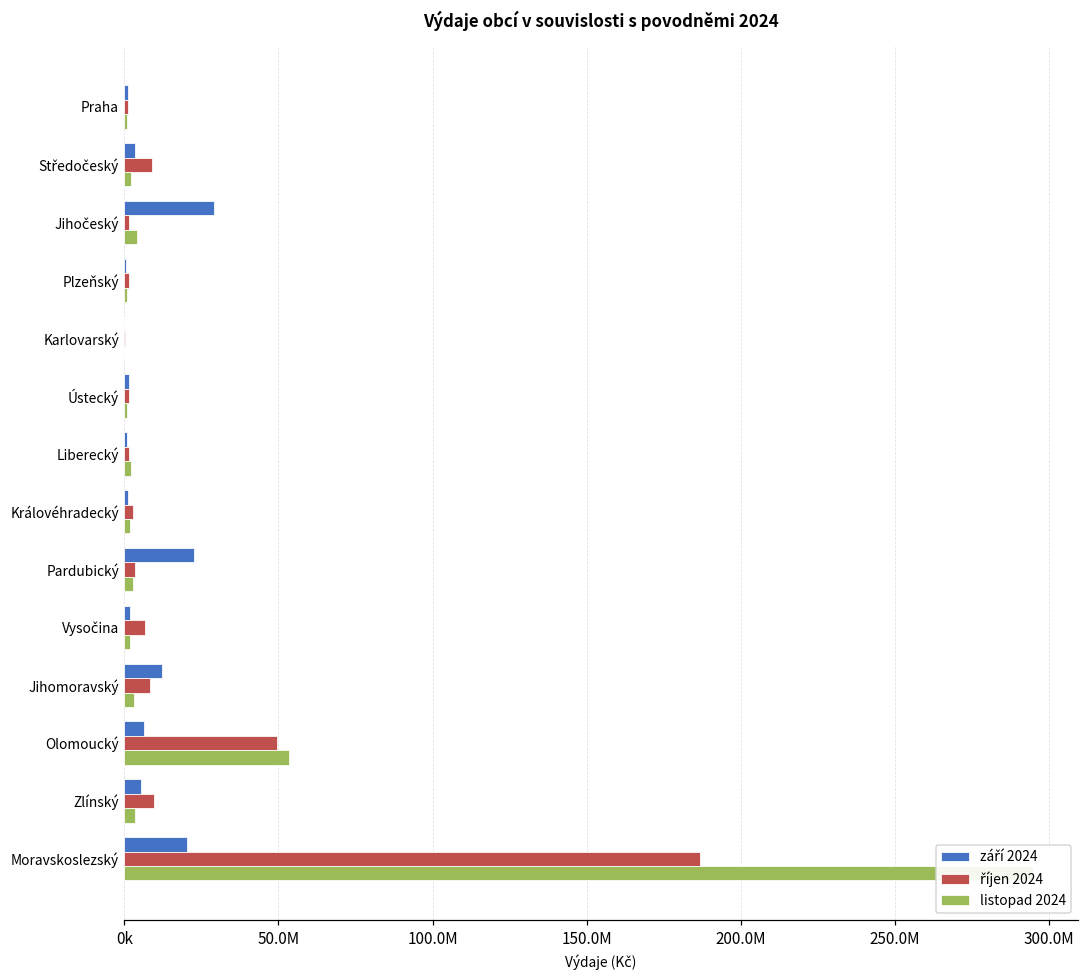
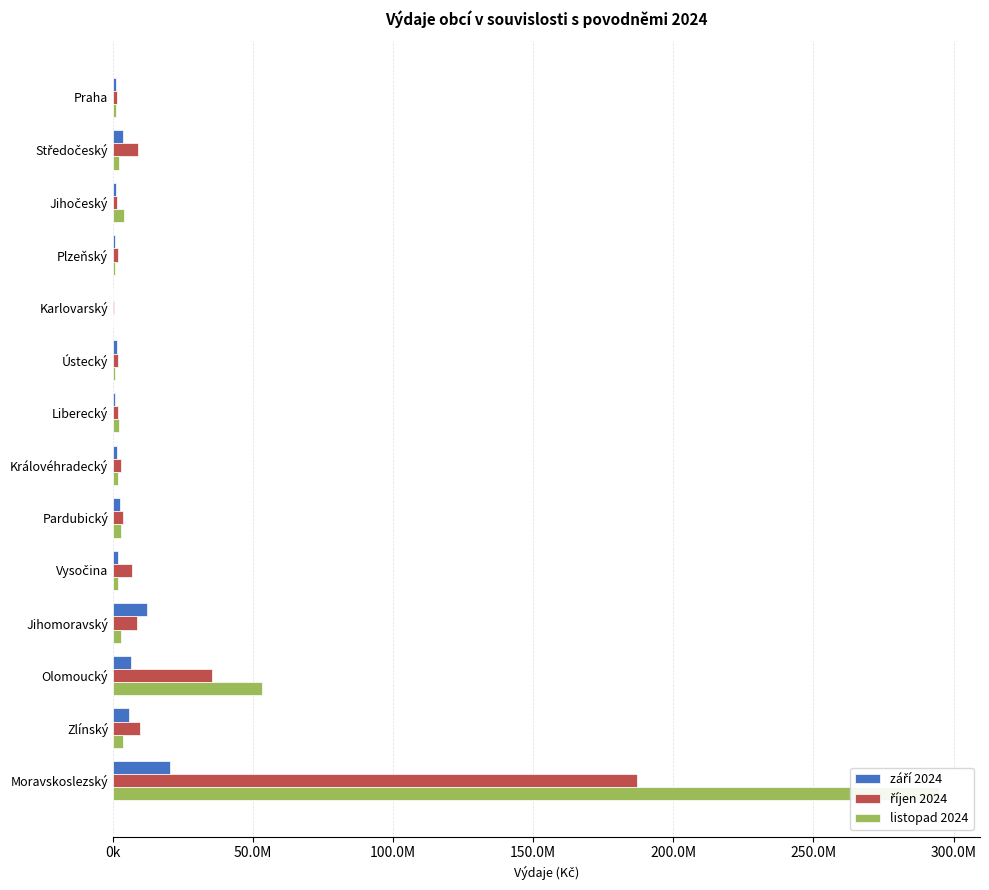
  {
    "září 2024": {
      "Praha": 1000000,
      "Středočeský": 4000000,
-     "Jihočeský": 29000000,
+     "Jihočeský": 1000000,
      "Ústecký": 2000000,
      "Královéhradecký": 1000000,
-     "Pardubický": 22000000,
+     "Pardubický": 3000000,
      "Vysočina": 2000000,
      "Jihomoravský": 12000000,
      "Olomoucký": 6000000,
      "Zlínský": 6000000,
      "Moravskoslezský": 20000000
    },
    "říjen 2024": {
      "Praha": 1000000,
      "Středočeský": 9000000,
      "Jihočeský": 1000000,
      "Plzeňský": 2000000,
      "Ústecký": 2000000,
      "Liberecký": 2000000,
      "Královéhradecký": 3000000,
      "Pardubický": 4000000,
      "Vysočina": 7000000,
      "Jihomoravský": 8000000,
-     "Olomoucký": 49000000,
+     "Olomoucký": 35000000,
      "Zlínský": 10000000,
      "Moravskoslezský": 187000000
    },
    "listopad 2024": {
      "Praha": 1000000,
      "Středočeský": 2000000,
      "Jihočeský": 4000000,
      "Liberecký": 2000000,
      "Královéhradecký": 2000000,
      "Pardubický": 3000000,
      "Vysočina": 2000000,
      "Jihomoravský": 3000000,
      "Olomoucký": 53000000,
      "Zlínský": 3000000
    }
  }
